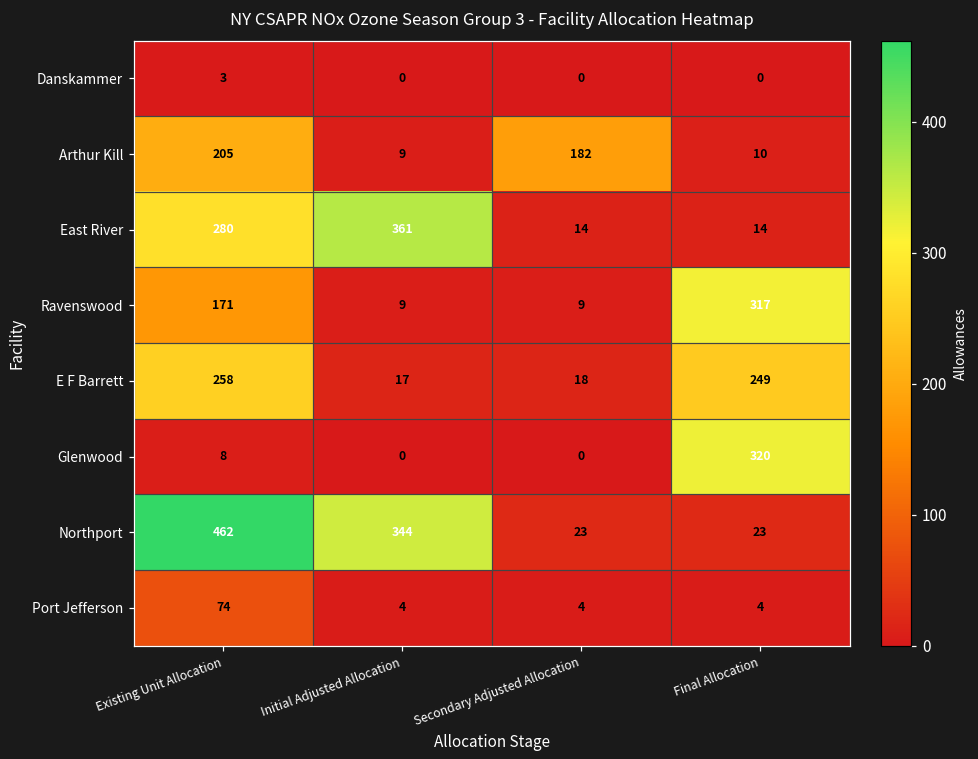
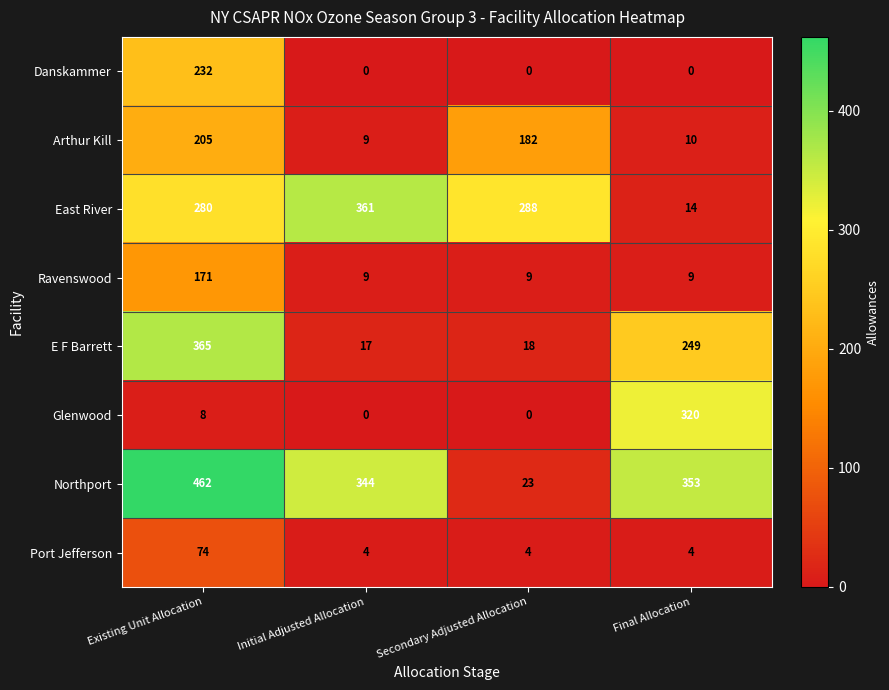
  {
    "Danskammer": {
-     "Existing Unit Allocation": 3,
+     "Existing Unit Allocation": 232,
      "Initial Adjusted Allocation": 0,
      "Secondary Adjusted Allocation": 0,
      "Final Allocation": 0
    },
    "Arthur Kill": {
      "Existing Unit Allocation": 205,
      "Initial Adjusted Allocation": 9,
      "Secondary Adjusted Allocation": 182,
      "Final Allocation": 10
    },
    "East River": {
      "Existing Unit Allocation": 280,
      "Initial Adjusted Allocation": 361,
-     "Secondary Adjusted Allocation": 14,
+     "Secondary Adjusted Allocation": 288,
      "Final Allocation": 14
    },
    "Ravenswood": {
      "Existing Unit Allocation": 171,
      "Initial Adjusted Allocation": 9,
      "Secondary Adjusted Allocation": 9,
-     "Final Allocation": 317
+     "Final Allocation": 9
    },
    "E F Barrett": {
-     "Existing Unit Allocation": 258,
+     "Existing Unit Allocation": 365,
      "Initial Adjusted Allocation": 17,
      "Secondary Adjusted Allocation": 18,
      "Final Allocation": 249
    },
    "Glenwood": {
      "Existing Unit Allocation": 8,
      "Initial Adjusted Allocation": 0,
      "Secondary Adjusted Allocation": 0,
      "Final Allocation": 320
    },
    "Northport": {
      "Existing Unit Allocation": 462,
      "Initial Adjusted Allocation": 344,
      "Secondary Adjusted Allocation": 23,
-     "Final Allocation": 23
+     "Final Allocation": 353
    },
    "Port Jefferson": {
      "Existing Unit Allocation": 74,
      "Initial Adjusted Allocation": 4,
      "Secondary Adjusted Allocation": 4,
      "Final Allocation": 4
    }
  }
